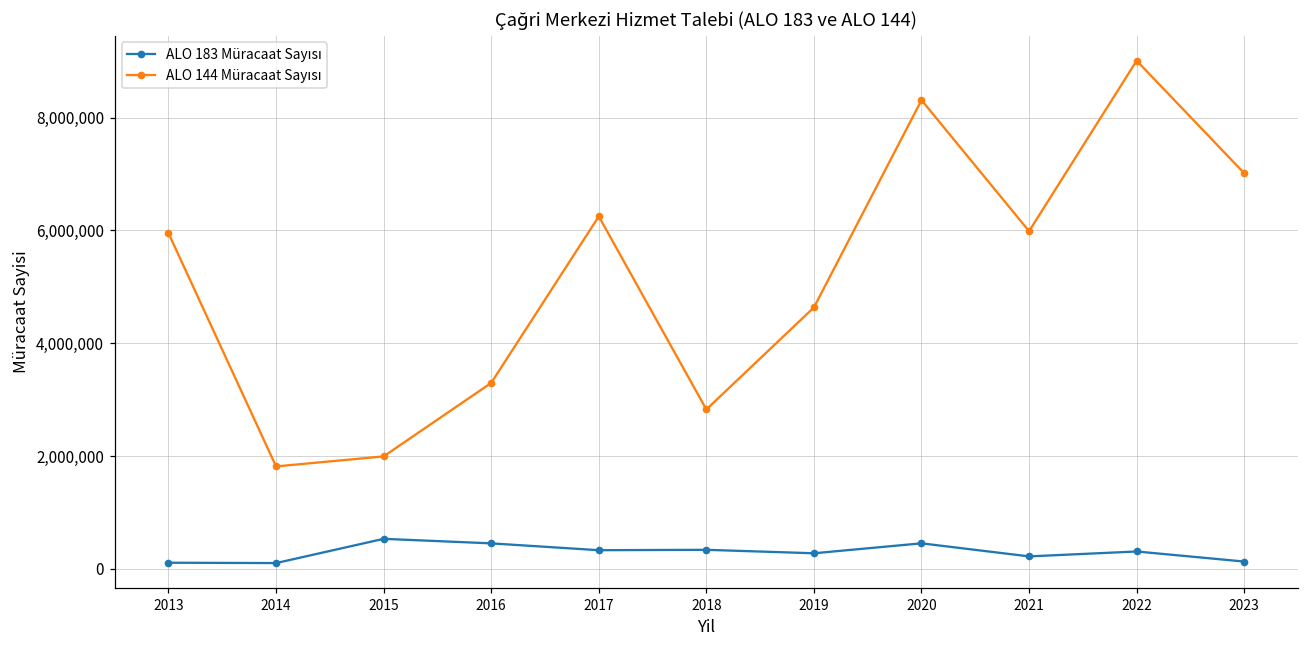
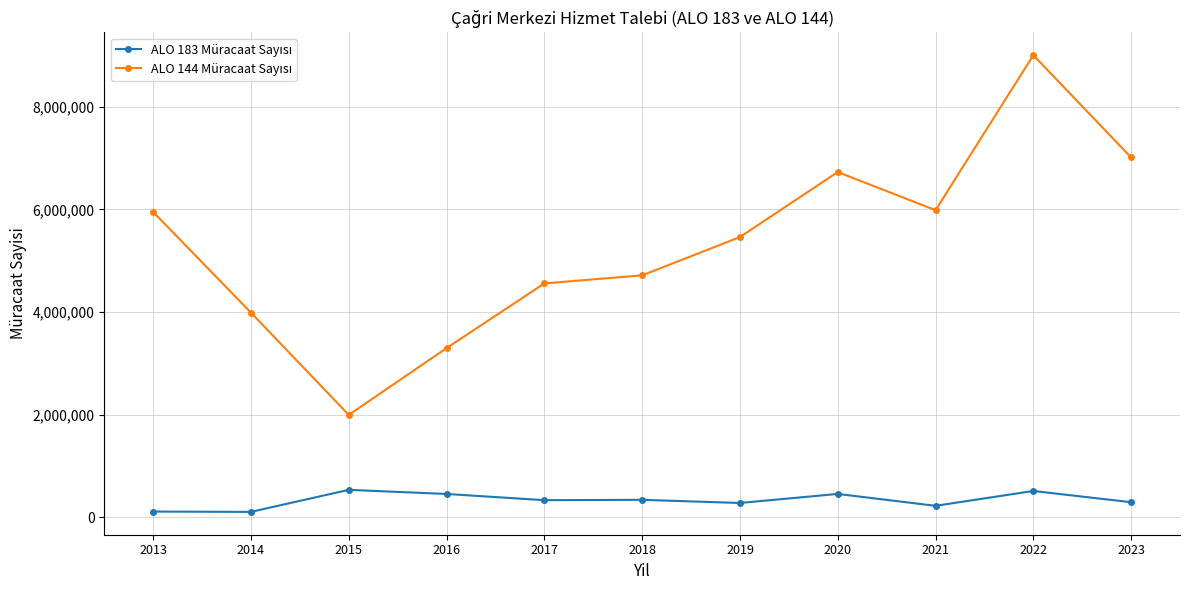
  {
    "ALO 183 Müracaat Sayısı": {
      "2013": "100,000",
      "2014": "100,000",
      "2015": "500,000",
      "2016": "500,000",
      "2017": "300,000",
      "2018": "300,000",
      "2019": "300,000",
      "2020": "500,000",
      "2021": "200,000",
-     "2022": "300,000",
-     "2023": "100,000"
+     "2022": "500,000",
+     "2023": "300,000"
    },
    "ALO 144 Müracaat Sayısı": {
      "2013": "5,900,000",
-     "2014": "1,800,000",
+     "2014": "4,000,000",
      "2015": "2,000,000",
      "2016": "3,300,000",
-     "2017": "6,200,000",
-     "2018": "2,800,000",
-     "2019": "4,600,000",
-     "2020": "8,300,000",
+     "2017": "4,600,000",
+     "2018": "4,700,000",
+     "2019": "5,500,000",
+     "2020": "6,700,000",
      "2021": "6,000,000",
      "2022": "9,000,000",
      "2023": "7,000,000"
    }
  }
